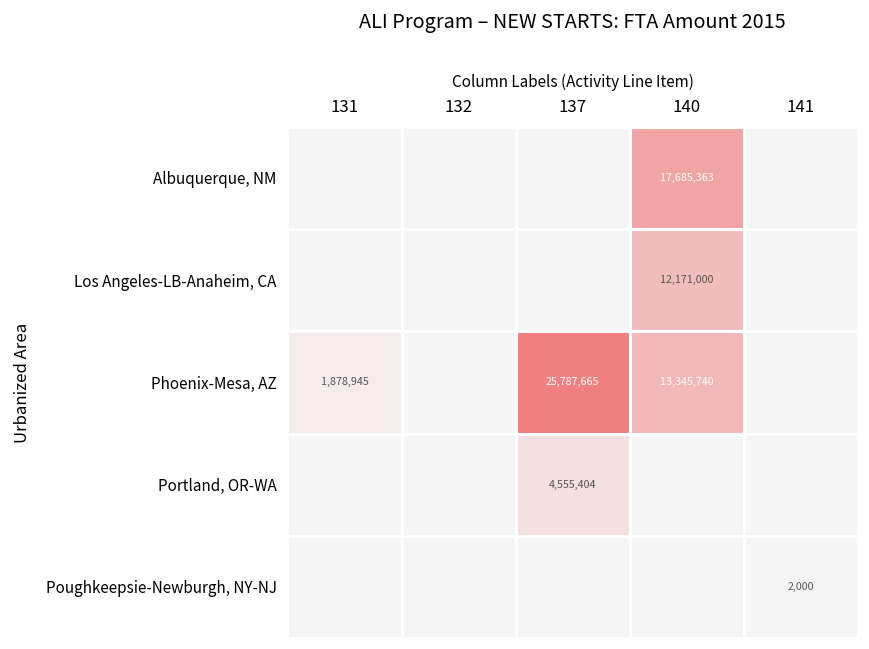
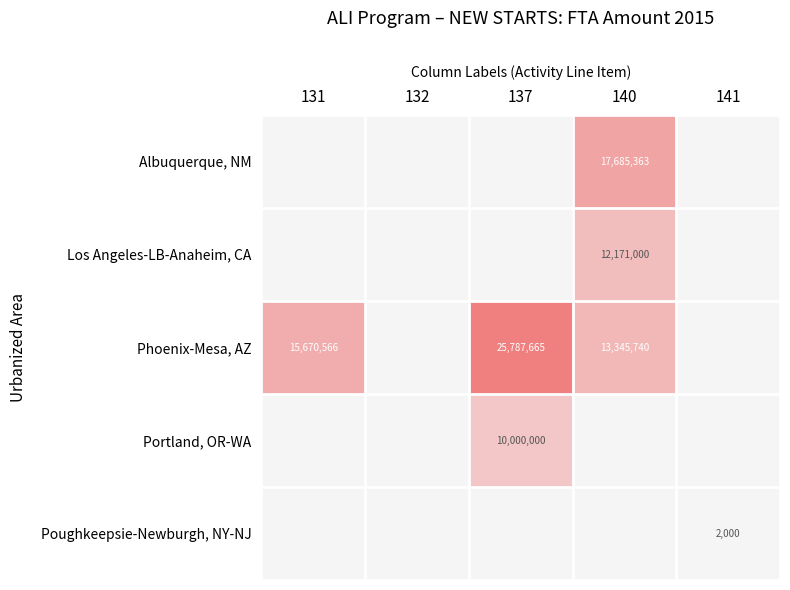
  {
    "Albuquerque, NM": {
      "140": "17,685,363"
    },
    "Los Angeles-LB-Anaheim, CA": {
      "140": "12,171,000"
    },
    "Phoenix-Mesa, AZ": {
-     "131": "1,878,945",
+     "131": "15,670,566",
      "137": "25,787,665",
      "140": "13,345,740"
    },
    "Portland, OR-WA": {
-     "137": "4,555,404"
+     "137": "10,000,000"
    },
    "Poughkeepsie-Newburgh, NY-NJ": {
      "141": "2,000"
    }
  }
